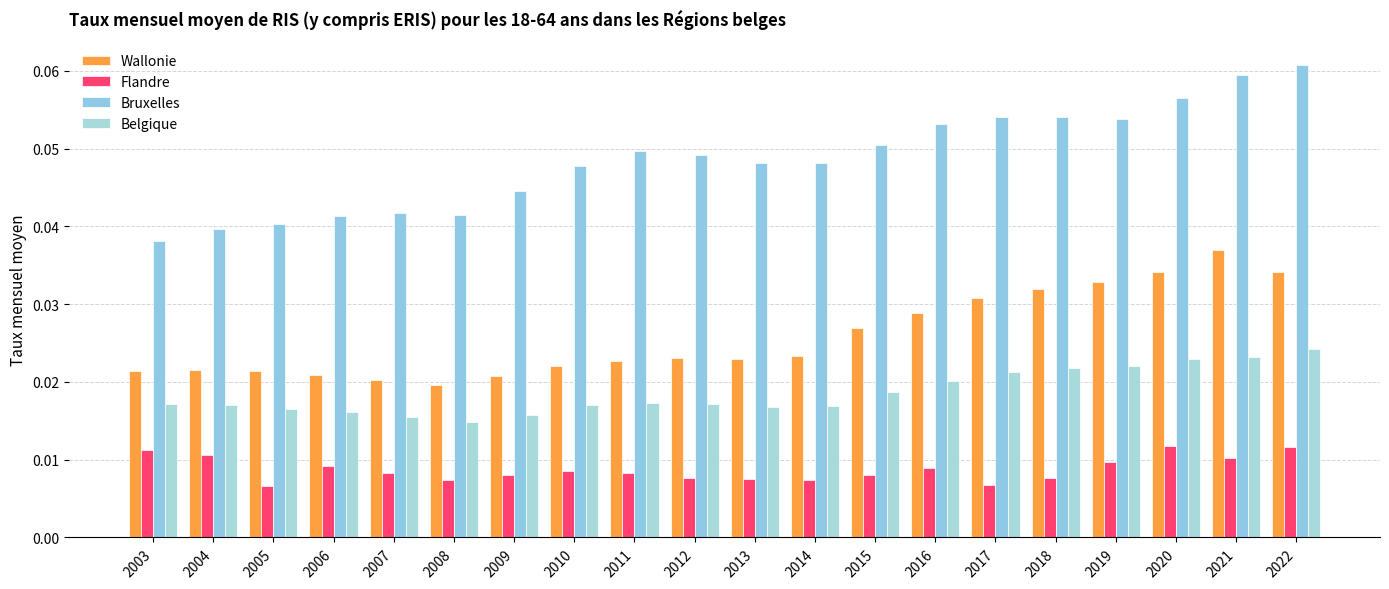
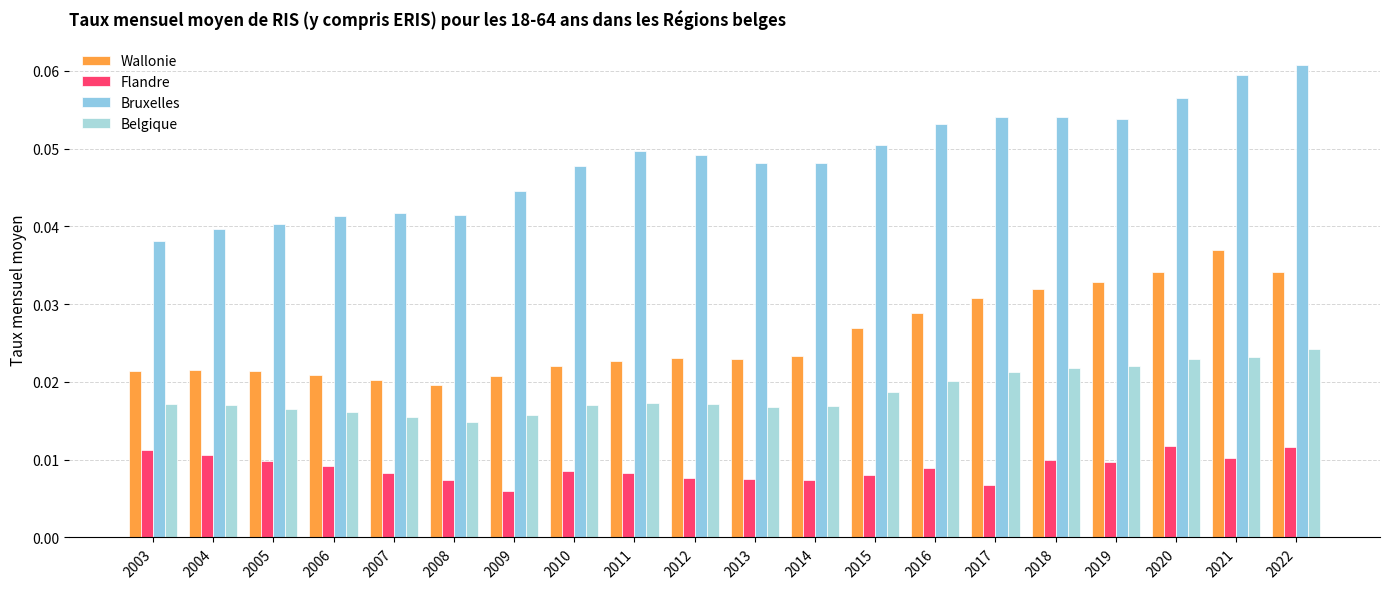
  {
    "Wallonie": {
      "2003": 0.021,
      "2004": 0.022,
      "2005": 0.021,
      "2006": 0.021,
      "2007": 0.020,
      "2008": 0.020,
      "2009": 0.021,
      "2010": 0.022,
      "2011": 0.023,
      "2012": 0.023,
      "2013": 0.023,
      "2014": 0.023,
      "2015": 0.027,
      "2016": 0.029,
      "2017": 0.031,
      "2018": 0.032,
      "2019": 0.033,
      "2020": 0.034,
      "2021": 0.037,
      "2022": 0.034
    },
    "Flandre": {
      "2003": 0.011,
      "2004": 0.011,
-     "2005": 0.007,
+     "2005": 0.010,
      "2006": 0.009,
      "2007": 0.008,
      "2008": 0.007,
-     "2009": 0.008,
+     "2009": 0.006,
      "2010": 0.009,
      "2011": 0.008,
      "2012": 0.008,
      "2013": 0.008,
      "2014": 0.007,
      "2015": 0.008,
      "2016": 0.009,
      "2017": 0.007,
-     "2018": 0.008,
+     "2018": 0.010,
      "2019": 0.010,
      "2020": 0.012,
      "2021": 0.010,
      "2022": 0.012
    }
  }
